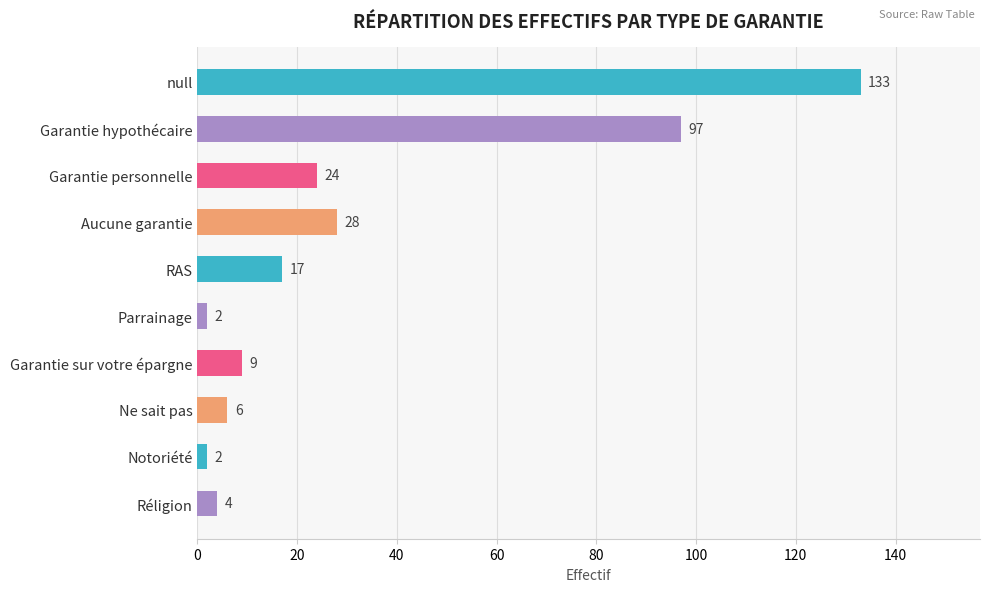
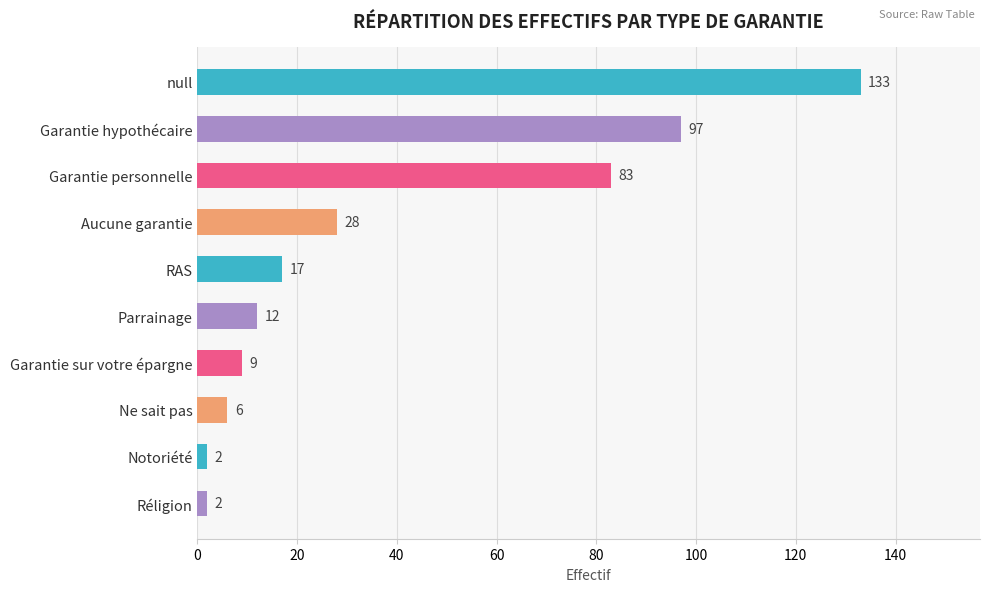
  {
    "null": 133,
    "Garantie hypothécaire": 97,
-   "Garantie personnelle": 24,
+   "Garantie personnelle": 83,
    "Aucune garantie": 28,
    "RAS": 17,
-   "Parrainage": 2,
+   "Parrainage": 12,
    "Garantie sur votre épargne": 9,
    "Ne sait pas": 6,
    "Notoriété": 2,
-   "Réligion": 4
+   "Réligion": 2
  }
